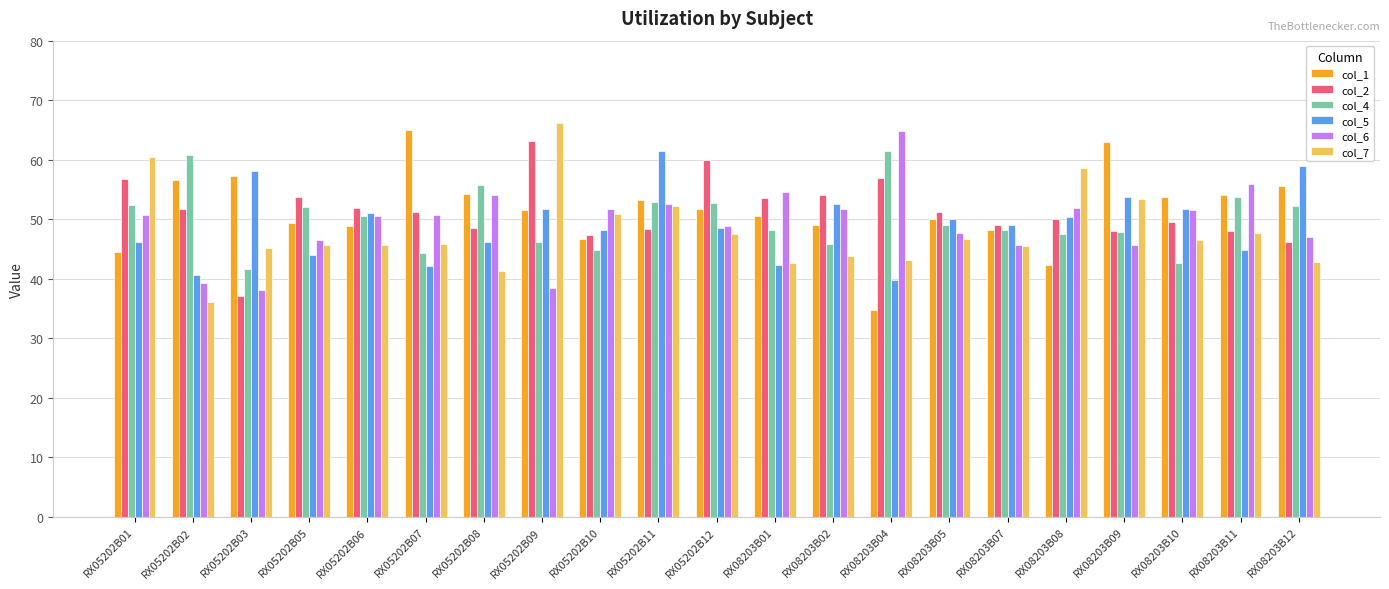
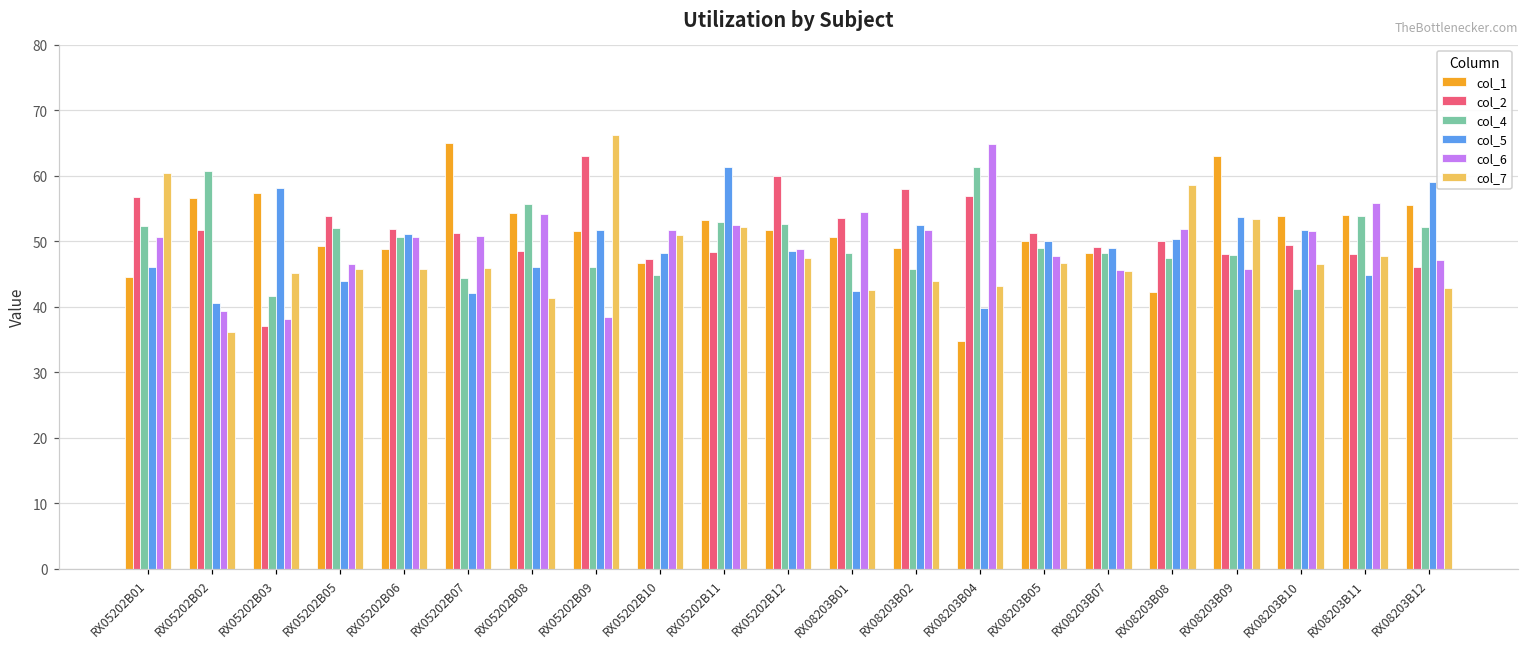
  {
    "col_1": {
      "RX05202B01": 45,
      "RX05202B02": 57,
      "RX05202B03": 57,
      "RX05202B05": 49,
      "RX05202B06": 49,
      "RX05202B07": 65,
      "RX05202B08": 54,
      "RX05202B09": 52,
      "RX05202B10": 47,
      "RX05202B11": 53,
      "RX05202B12": 52,
      "RX08203B01": 51,
      "RX08203B02": 49,
      "RX08203B04": 35,
      "RX08203B05": 50,
      "RX08203B07": 48,
      "RX08203B08": 42,
      "RX08203B09": 63,
      "RX08203B10": 54,
      "RX08203B11": 54,
      "RX08203B12": 56
    },
    "col_2": {
      "RX05202B01": 57,
      "RX05202B02": 52,
      "RX05202B03": 37,
      "RX05202B05": 54,
      "RX05202B06": 52,
      "RX05202B07": 51,
      "RX05202B08": 49,
      "RX05202B09": 63,
      "RX05202B10": 47,
      "RX05202B11": 48,
      "RX05202B12": 60,
      "RX08203B01": 54,
-     "RX08203B02": 54,
+     "RX08203B02": 58,
      "RX08203B04": 57,
      "RX08203B05": 51,
      "RX08203B07": 49,
      "RX08203B08": 50,
      "RX08203B09": 48,
      "RX08203B10": 50,
      "RX08203B11": 48,
      "RX08203B12": 46
    },
    "col_4": {
      "RX05202B01": 52,
      "RX05202B02": 61,
      "RX05202B03": 42,
      "RX05202B05": 52,
      "RX05202B06": 51,
      "RX05202B07": 44,
      "RX05202B08": 56,
      "RX05202B09": 46,
      "RX05202B10": 45,
      "RX05202B11": 53,
      "RX05202B12": 53,
      "RX08203B01": 48,
      "RX08203B02": 46,
      "RX08203B04": 61,
      "RX08203B05": 49,
      "RX08203B07": 48,
      "RX08203B08": 48,
      "RX08203B09": 48,
      "RX08203B10": 43,
      "RX08203B11": 54,
      "RX08203B12": 52
    },
    "col_5": {
      "RX05202B01": 46,
      "RX05202B02": 41,
      "RX05202B03": 58,
      "RX05202B05": 44,
      "RX05202B06": 51,
      "RX05202B07": 42,
      "RX05202B08": 46,
      "RX05202B09": 52,
      "RX05202B10": 48,
      "RX05202B11": 61,
      "RX05202B12": 49,
      "RX08203B01": 42,
      "RX08203B02": 53,
      "RX08203B04": 40,
      "RX08203B05": 50,
      "RX08203B07": 49,
      "RX08203B08": 50,
      "RX08203B09": 54,
      "RX08203B10": 52,
      "RX08203B11": 45,
      "RX08203B12": 59
    },
    "col_6": {
      "RX05202B01": 51,
      "RX05202B02": 39,
      "RX05202B03": 38,
      "RX05202B05": 47,
      "RX05202B06": 51,
      "RX05202B07": 51,
      "RX05202B08": 54,
      "RX05202B09": 39,
      "RX05202B10": 52,
      "RX05202B11": 53,
      "RX05202B12": 49,
      "RX08203B01": 55,
      "RX08203B02": 52,
      "RX08203B04": 65,
      "RX08203B05": 48,
      "RX08203B07": 46,
      "RX08203B08": 52,
      "RX08203B09": 46,
      "RX08203B10": 52,
      "RX08203B11": 56,
      "RX08203B12": 47
    },
    "col_7": {
      "RX05202B01": 61,
      "RX05202B02": 36,
      "RX05202B03": 45,
      "RX05202B05": 46,
      "RX05202B06": 46,
      "RX05202B07": 46,
      "RX05202B08": 41,
      "RX05202B09": 66,
      "RX05202B10": 51,
      "RX05202B11": 52,
      "RX05202B12": 48,
      "RX08203B01": 43,
      "RX08203B02": 44,
      "RX08203B04": 43,
      "RX08203B05": 47,
      "RX08203B07": 46,
      "RX08203B08": 59,
      "RX08203B09": 53,
      "RX08203B10": 47,
      "RX08203B11": 48,
      "RX08203B12": 43
    }
  }
